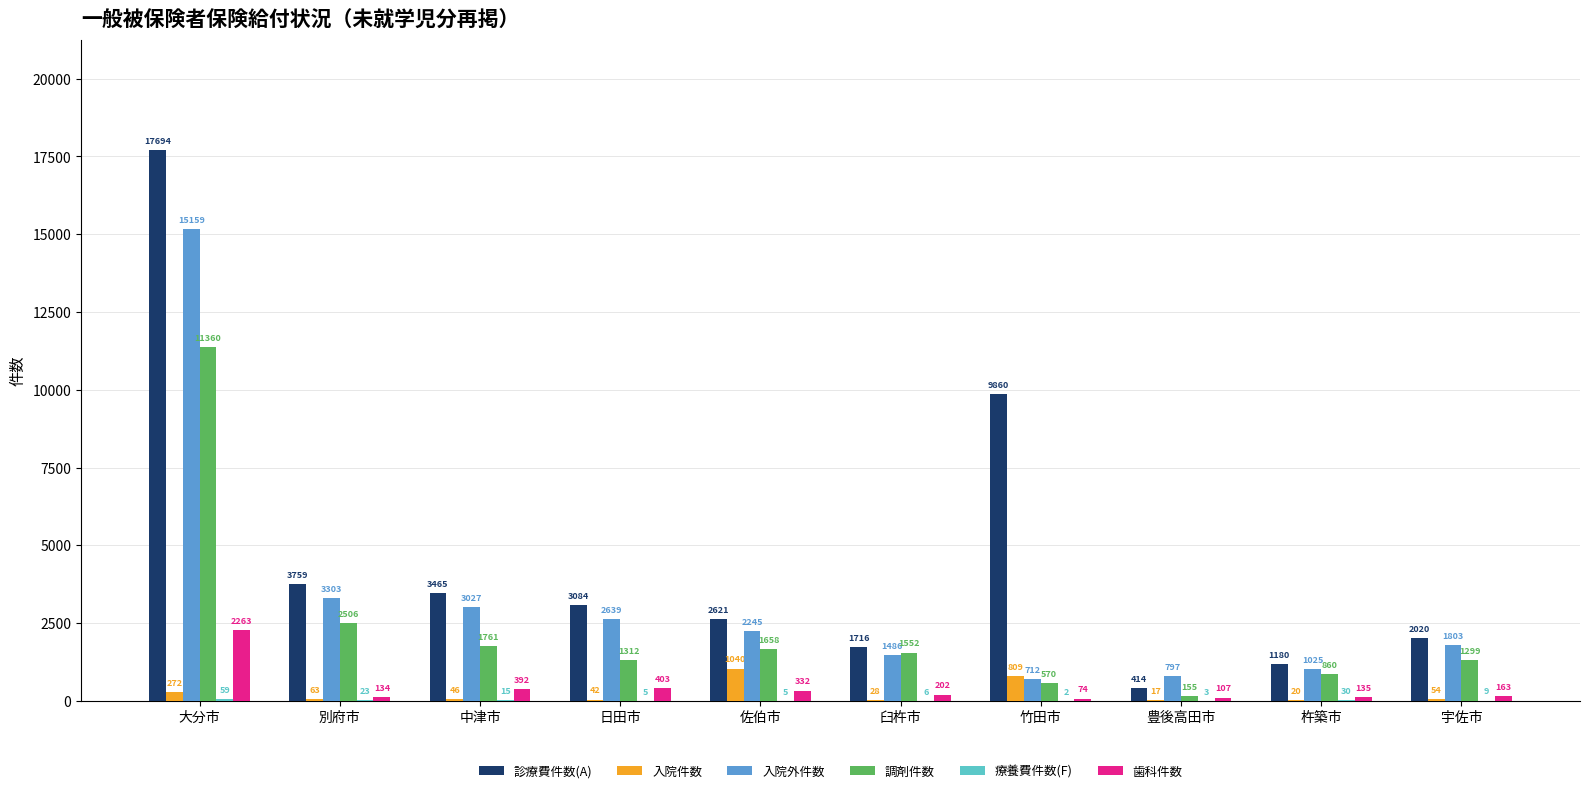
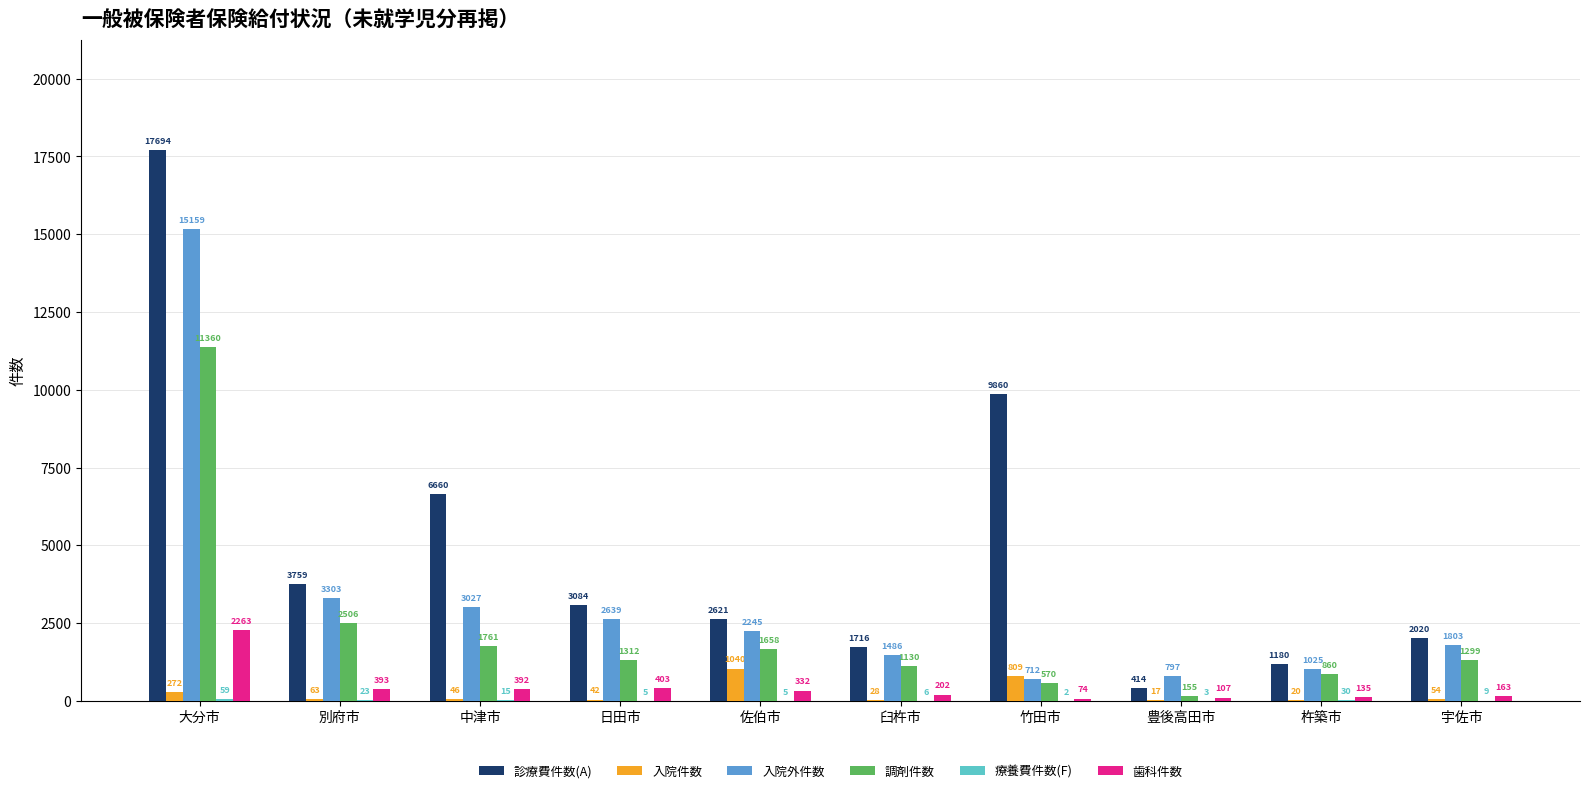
  {
    "診療費件数(A)": {
      "大分市": 17694,
      "別府市": 3759,
-     "中津市": 3465,
+     "中津市": 6660,
      "日田市": 3084,
      "佐伯市": 2621,
      "臼杵市": 1716,
      "竹田市": 9860,
      "豊後高田市": 414,
      "杵築市": 1180,
      "宇佐市": 2020
    },
    "入院件数": {
      "大分市": 272,
      "別府市": 63,
      "中津市": 46,
      "日田市": 42,
      "佐伯市": 1040,
      "臼杵市": 28,
      "竹田市": 809,
      "豊後高田市": 17,
      "杵築市": 20,
      "宇佐市": 54
    },
    "調剤件数": {
      "大分市": 11360,
      "別府市": 2506,
      "中津市": 1761,
      "日田市": 1312,
      "佐伯市": 1658,
-     "臼杵市": 1552,
+     "臼杵市": 1130,
      "竹田市": 570,
      "豊後高田市": 155,
      "杵築市": 860,
      "宇佐市": 1299
    },
    "歯科件数": {
      "大分市": 2263,
-     "別府市": 134,
+     "別府市": 393,
      "中津市": 392,
      "日田市": 403,
      "佐伯市": 332,
      "臼杵市": 202,
      "竹田市": 74,
      "豊後高田市": 107,
      "杵築市": 135,
      "宇佐市": 163
    }
  }
